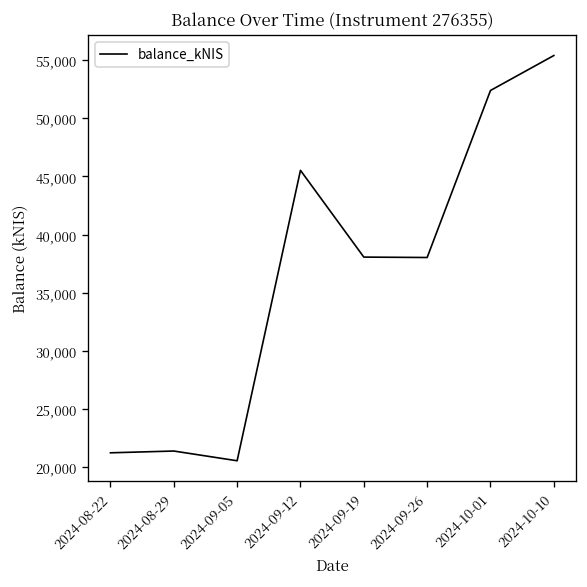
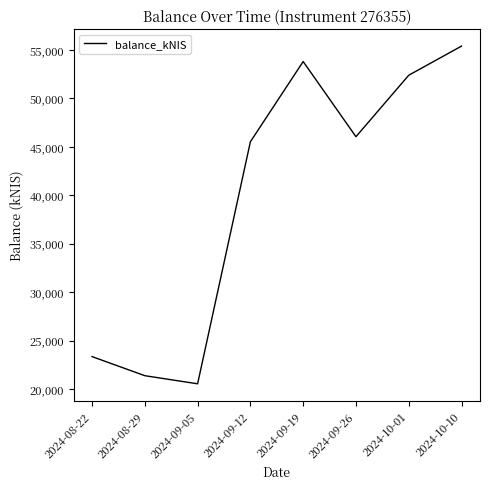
  {
-   "2024-08-22": "21,000",
+   "2024-08-22": "23,000",
    "2024-08-29": "21,000",
    "2024-09-05": "21,000",
    "2024-09-12": "46,000",
-   "2024-09-19": "38,000",
-   "2024-09-26": "38,000",
+   "2024-09-19": "54,000",
+   "2024-09-26": "46,000",
    "2024-10-01": "52,000",
    "2024-10-10": "55,000"
  }
